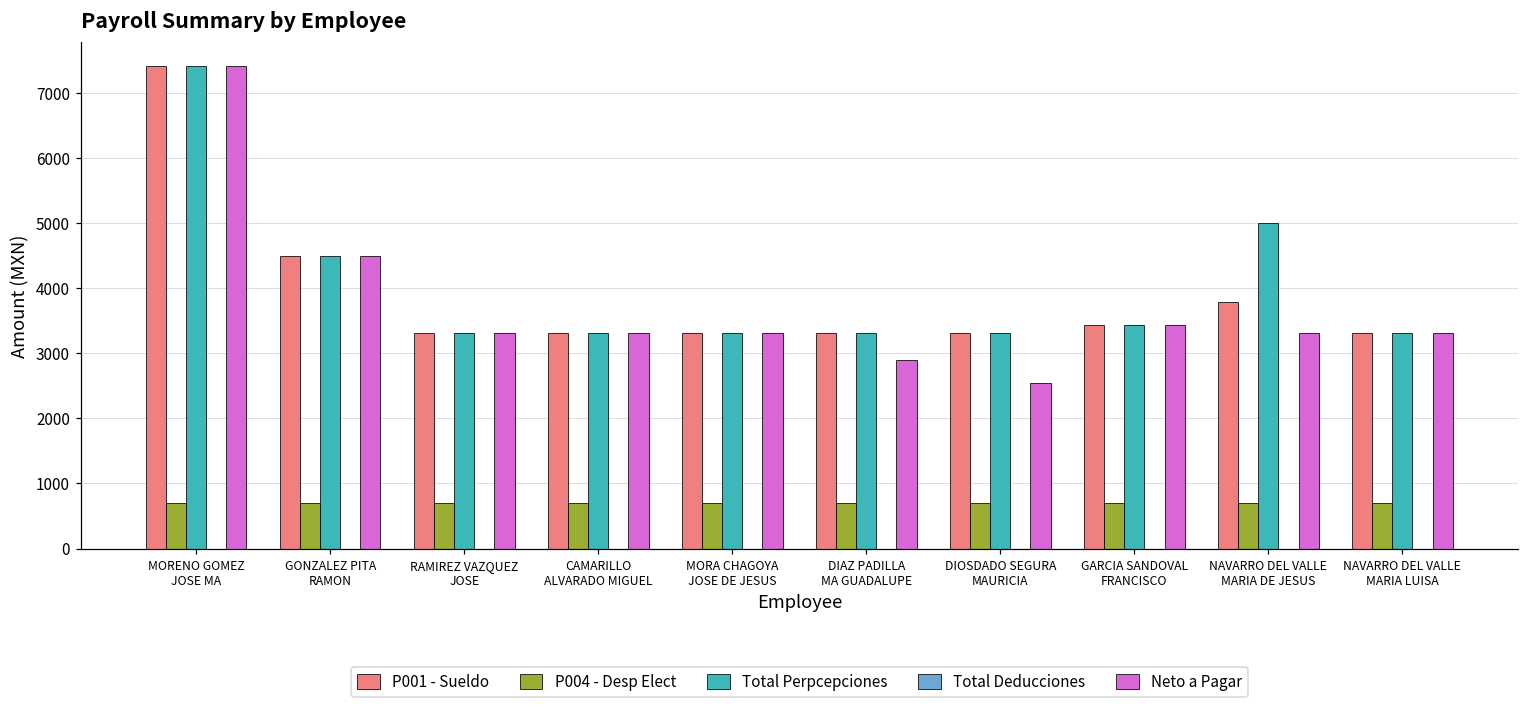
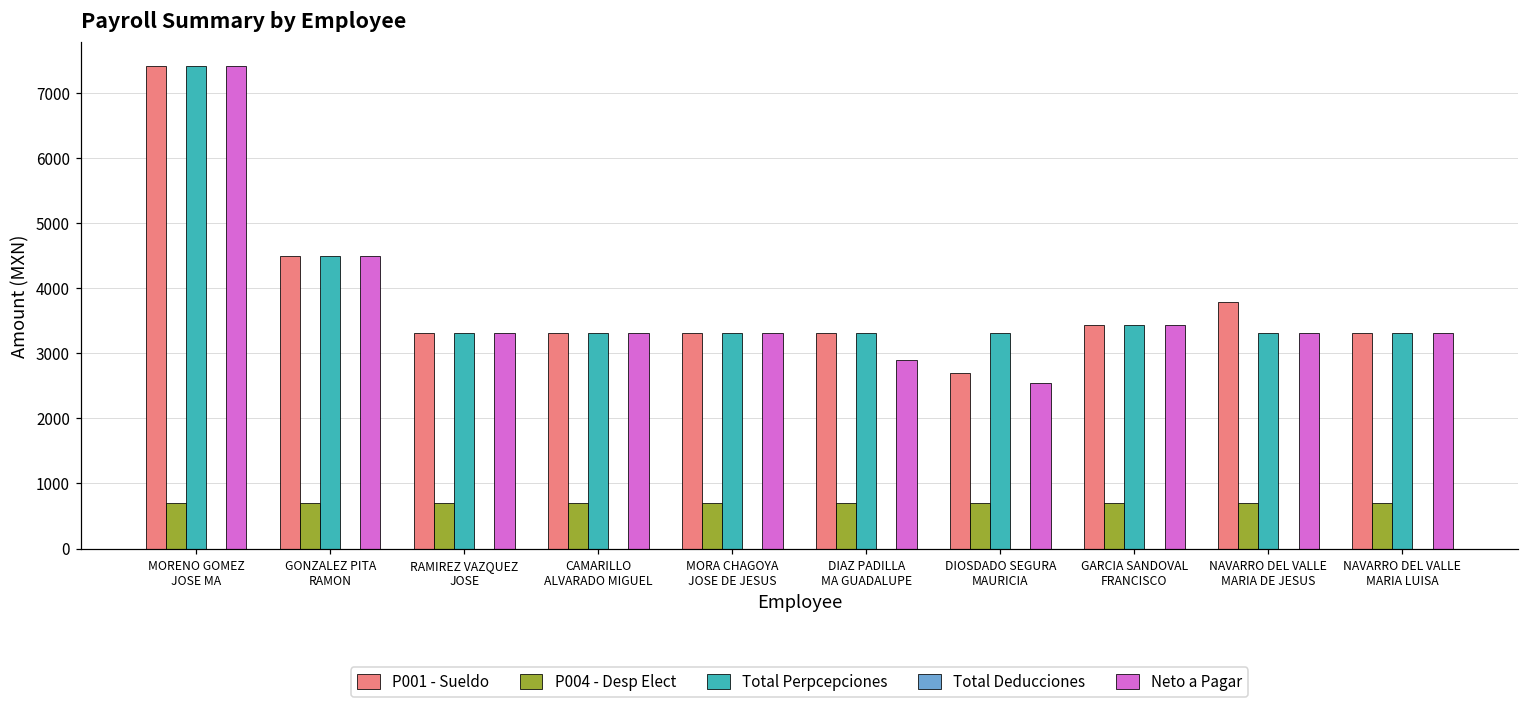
  {
    "P001 - Sueldo": {
      "MORENO GOMEZ JOSE MA": 7400,
      "GONZALEZ PITA RAMON": 4500,
      "RAMIREZ VAZQUEZ JOSE": 3300,
      "CAMARILLO ALVARADO MIGUEL": 3300,
      "MORA CHAGOYA JOSE DE JESUS": 3300,
      "DIAZ PADILLA MA GUADALUPE": 3300,
-     "DIOSDADO SEGURA MAURICIA": 3300,
+     "DIOSDADO SEGURA MAURICIA": 2700,
      "GARCIA SANDOVAL FRANCISCO": 3400,
      "NAVARRO DEL VALLE MARIA DE JESUS": 3800,
      "NAVARRO DEL VALLE MARIA LUISA": 3300
    },
    "P004 - Desp Elect": {
      "MORENO GOMEZ JOSE MA": 700,
      "GONZALEZ PITA RAMON": 700,
      "RAMIREZ VAZQUEZ JOSE": 700,
      "CAMARILLO ALVARADO MIGUEL": 700,
      "MORA CHAGOYA JOSE DE JESUS": 700,
      "DIAZ PADILLA MA GUADALUPE": 700,
      "DIOSDADO SEGURA MAURICIA": 700,
      "GARCIA SANDOVAL FRANCISCO": 700,
      "NAVARRO DEL VALLE MARIA DE JESUS": 700,
      "NAVARRO DEL VALLE MARIA LUISA": 700
    },
    "Total Perpcepciones": {
      "MORENO GOMEZ JOSE MA": 7400,
      "GONZALEZ PITA RAMON": 4500,
      "RAMIREZ VAZQUEZ JOSE": 3300,
      "CAMARILLO ALVARADO MIGUEL": 3300,
      "MORA CHAGOYA JOSE DE JESUS": 3300,
      "DIAZ PADILLA MA GUADALUPE": 3300,
      "DIOSDADO SEGURA MAURICIA": 3300,
      "GARCIA SANDOVAL FRANCISCO": 3400,
-     "NAVARRO DEL VALLE MARIA DE JESUS": 5000,
+     "NAVARRO DEL VALLE MARIA DE JESUS": 3300,
      "NAVARRO DEL VALLE MARIA LUISA": 3300
    },
    "Total Deducciones": {
      "MORENO GOMEZ JOSE MA": 0,
      "GONZALEZ PITA RAMON": 0,
      "RAMIREZ VAZQUEZ JOSE": 0,
      "CAMARILLO ALVARADO MIGUEL": 0,
      "MORA CHAGOYA JOSE DE JESUS": 0,
      "DIAZ PADILLA MA GUADALUPE": 0,
      "DIOSDADO SEGURA MAURICIA": 0,
      "GARCIA SANDOVAL FRANCISCO": 0,
      "NAVARRO DEL VALLE MARIA DE JESUS": 0,
      "NAVARRO DEL VALLE MARIA LUISA": 0
    },
    "Neto a Pagar": {
      "MORENO GOMEZ JOSE MA": 7400,
      "GONZALEZ PITA RAMON": 4500,
      "RAMIREZ VAZQUEZ JOSE": 3300,
      "CAMARILLO ALVARADO MIGUEL": 3300,
      "MORA CHAGOYA JOSE DE JESUS": 3300,
      "DIAZ PADILLA MA GUADALUPE": 2900,
      "DIOSDADO SEGURA MAURICIA": 2500,
      "GARCIA SANDOVAL FRANCISCO": 3400,
      "NAVARRO DEL VALLE MARIA DE JESUS": 3300,
      "NAVARRO DEL VALLE MARIA LUISA": 3300
    }
  }
